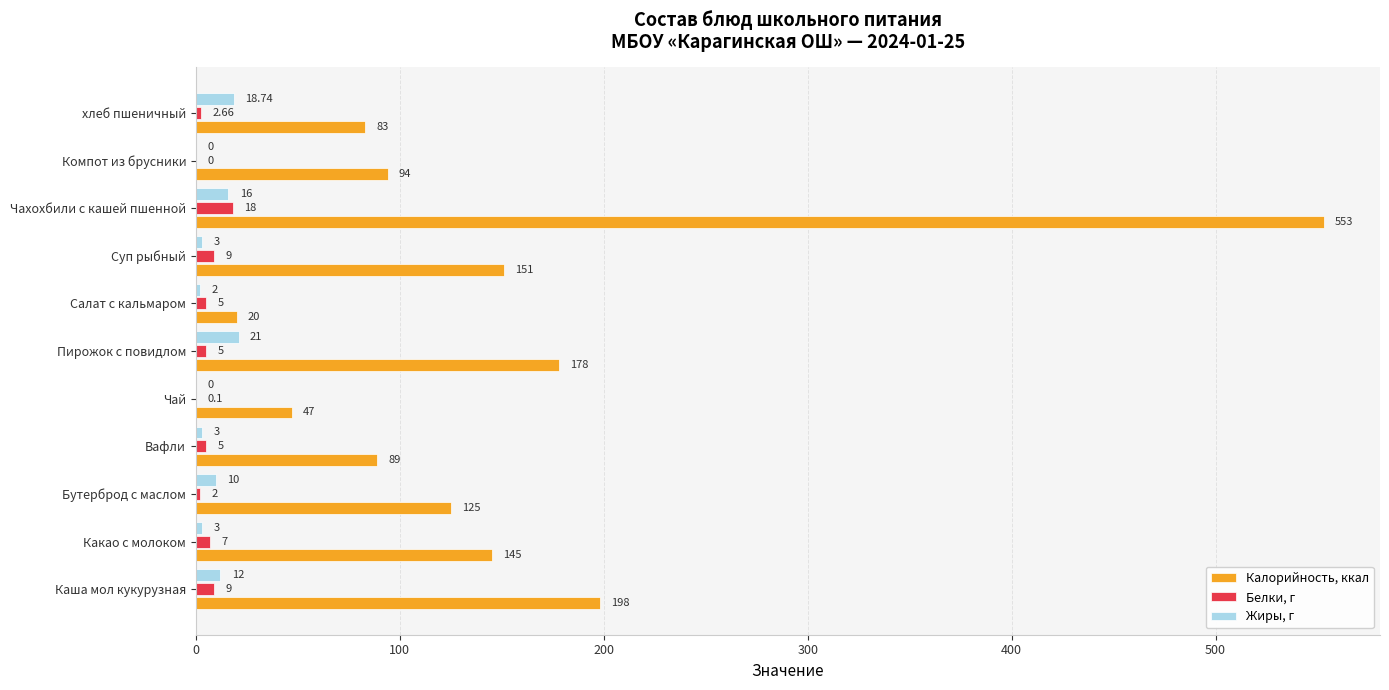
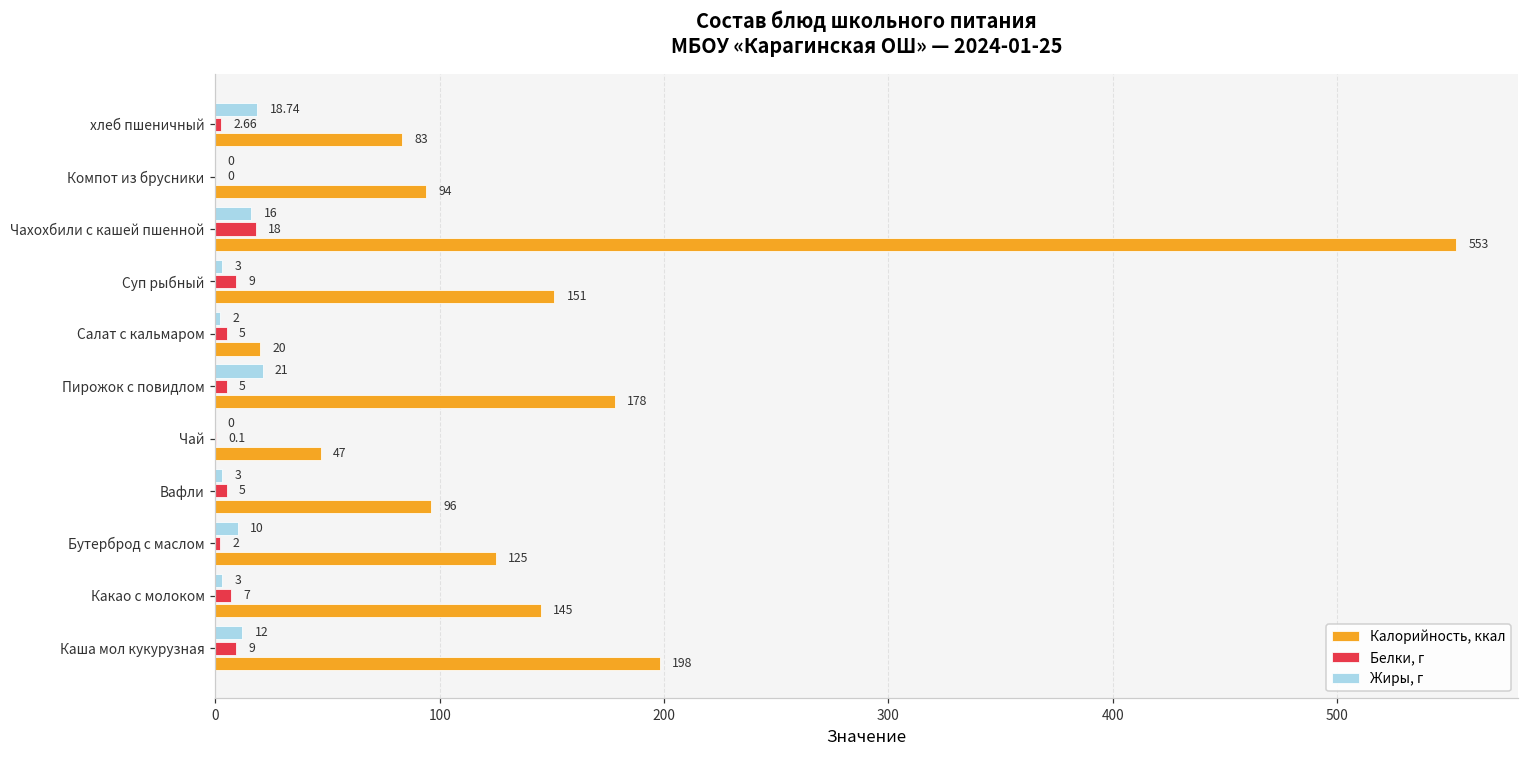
  {
    "Калорийность, ккал": {
      "хлеб пшеничный": 83,
      "Компот из брусники": 94,
      "Чахохбили с кашей пшенной": 553,
      "Суп рыбный": 151,
      "Салат с кальмаром": 20,
      "Пирожок с повидлом": 178,
      "Чай": 47,
-     "Вафли": 89,
+     "Вафли": 96,
      "Бутерброд с маслом": 125,
      "Какао с молоком": 145,
      "Каша мол кукурузная": 198
    },
    "Белки, г": {
      "хлеб пшеничный": 2.66,
      "Компот из брусники": 0,
      "Чахохбили с кашей пшенной": 18,
      "Суп рыбный": 9,
      "Салат с кальмаром": 5,
      "Пирожок с повидлом": 5,
      "Чай": 0.1,
      "Вафли": 5,
      "Бутерброд с маслом": 2,
      "Какао с молоком": 7,
      "Каша мол кукурузная": 9
    },
    "Жиры, г": {
      "хлеб пшеничный": 18.74,
      "Компот из брусники": 0,
      "Чахохбили с кашей пшенной": 16,
      "Суп рыбный": 3,
      "Салат с кальмаром": 2,
      "Пирожок с повидлом": 21,
      "Чай": 0,
      "Вафли": 3,
      "Бутерброд с маслом": 10,
      "Какао с молоком": 3,
      "Каша мол кукурузная": 12
    }
  }
